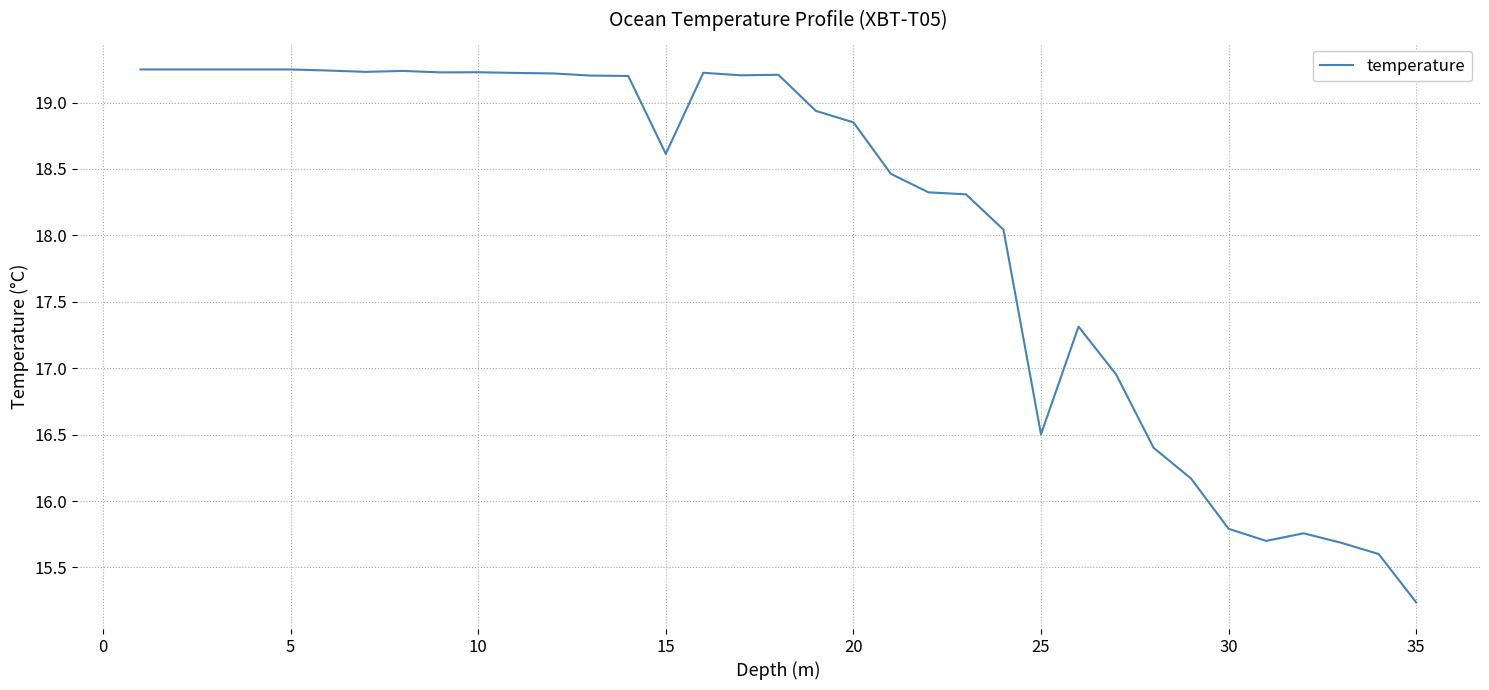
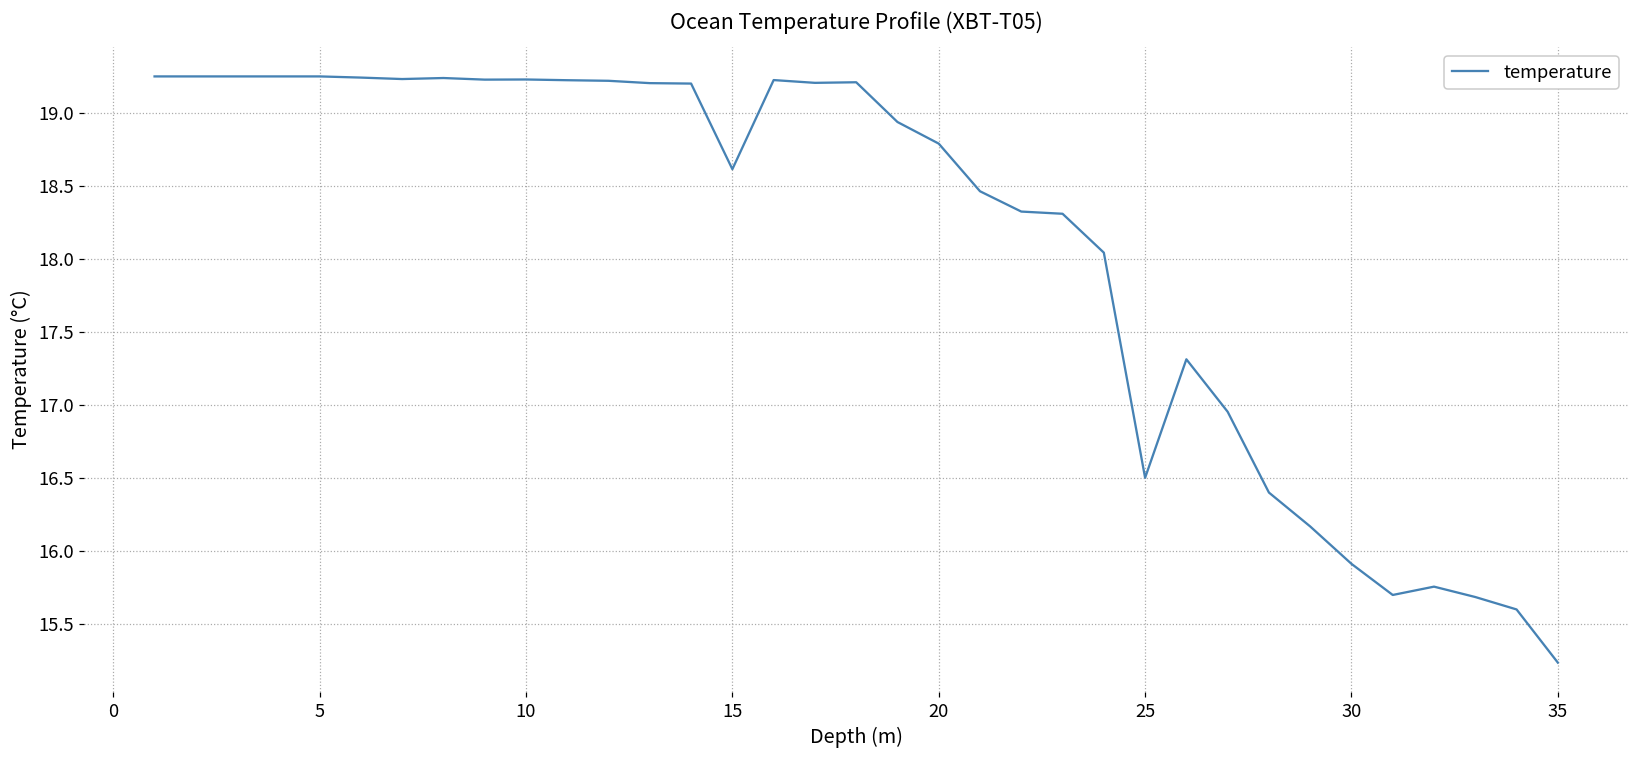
  {
    "5": 19.25,
    "10": 19.23,
    "15": 18.61,
-   "20": 18.85,
+   "20": 18.79,
    "25": 16.50,
-   "30": 15.79,
+   "30": 15.91,
    "35": 15.24
  }
